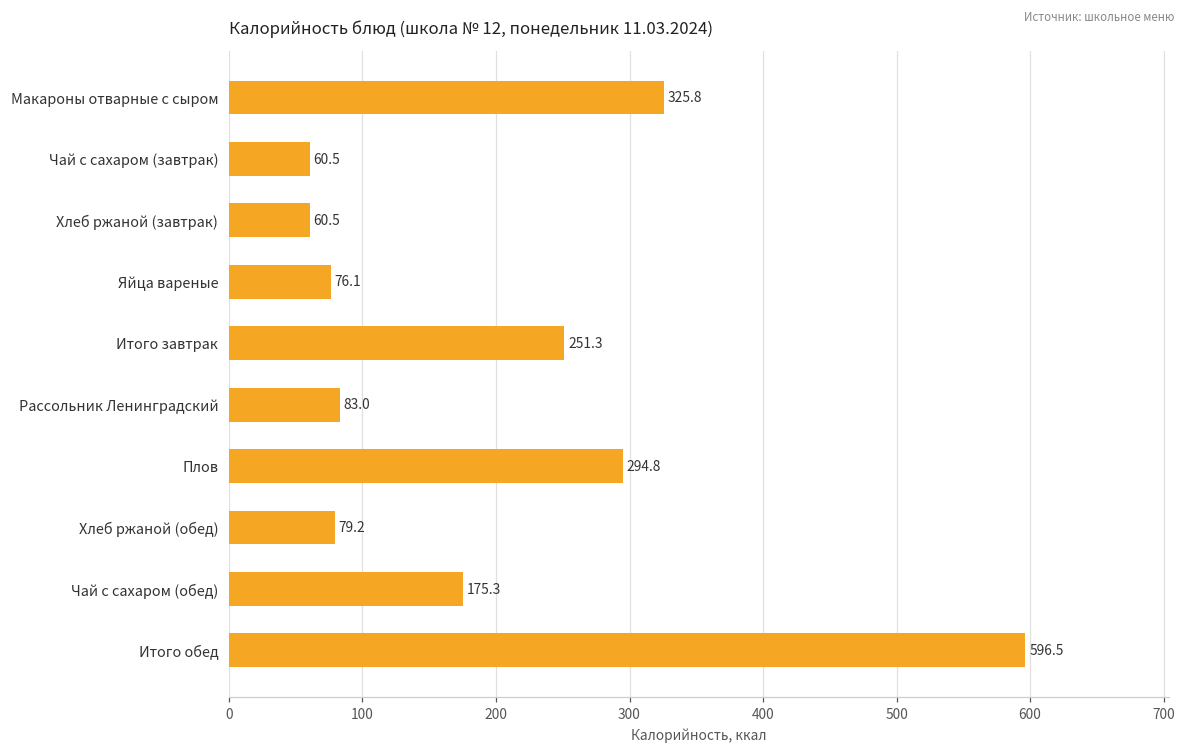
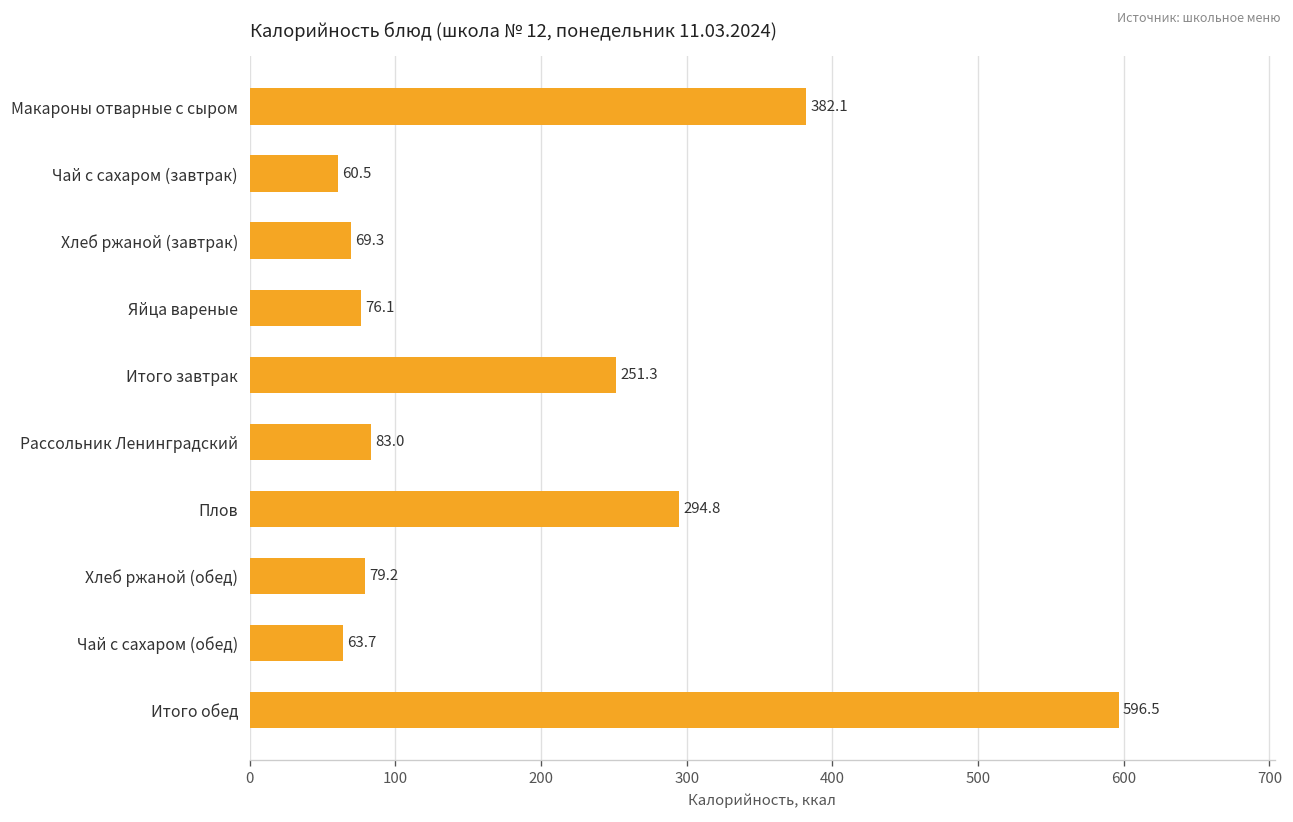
  {
-   "Макароны отварные с сыром": 325.8,
+   "Макароны отварные с сыром": 382.1,
    "Чай с сахаром (завтрак)": 60.5,
-   "Хлеб ржаной (завтрак)": 60.5,
+   "Хлеб ржаной (завтрак)": 69.3,
    "Яйца вареные": 76.1,
    "Итого завтрак": 251.3,
    "Рассольник Ленинградский": 83.0,
    "Плов": 294.8,
    "Хлеб ржаной (обед)": 79.2,
-   "Чай с сахаром (обед)": 175.3,
+   "Чай с сахаром (обед)": 63.7,
    "Итого обед": 596.5
  }
